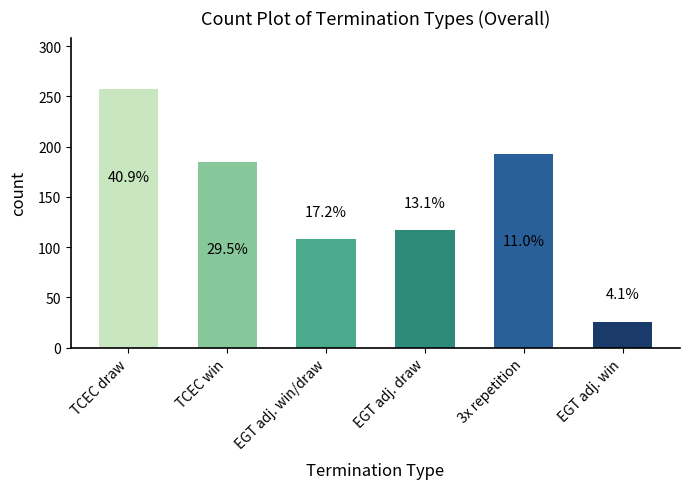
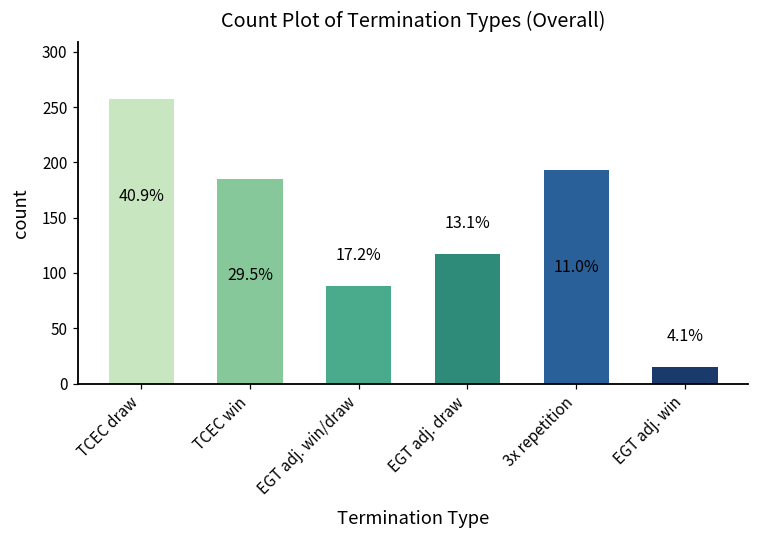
  {
-   "EGT adj. win/draw": 108,
-   "EGT adj. win": 26
+   "EGT adj. win/draw": 88,
+   "EGT adj. win": 15
  }
